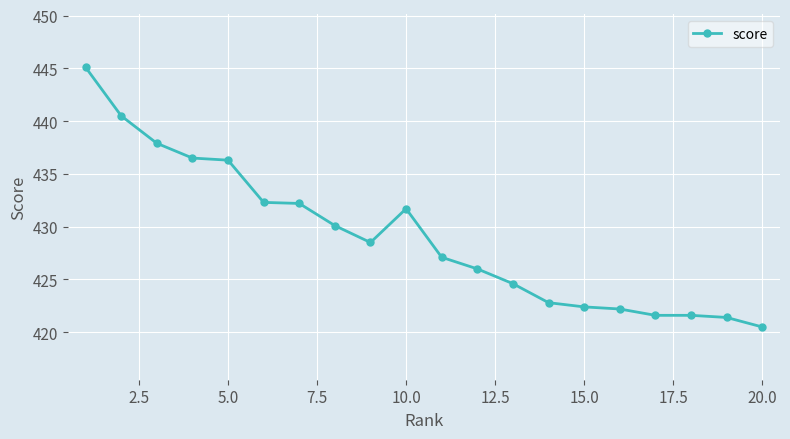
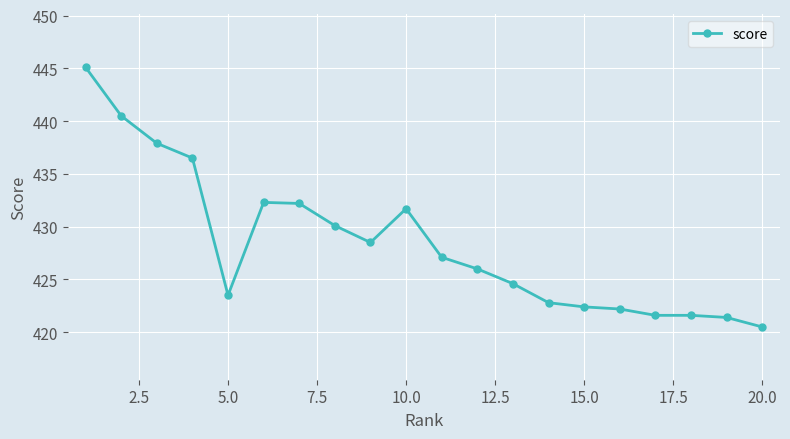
  {
-   "5.0": 436.3,
+   "5.0": 423.5,
    "10.0": 431.7,
    "15.0": 422.4,
    "20.0": 420.5
  }
